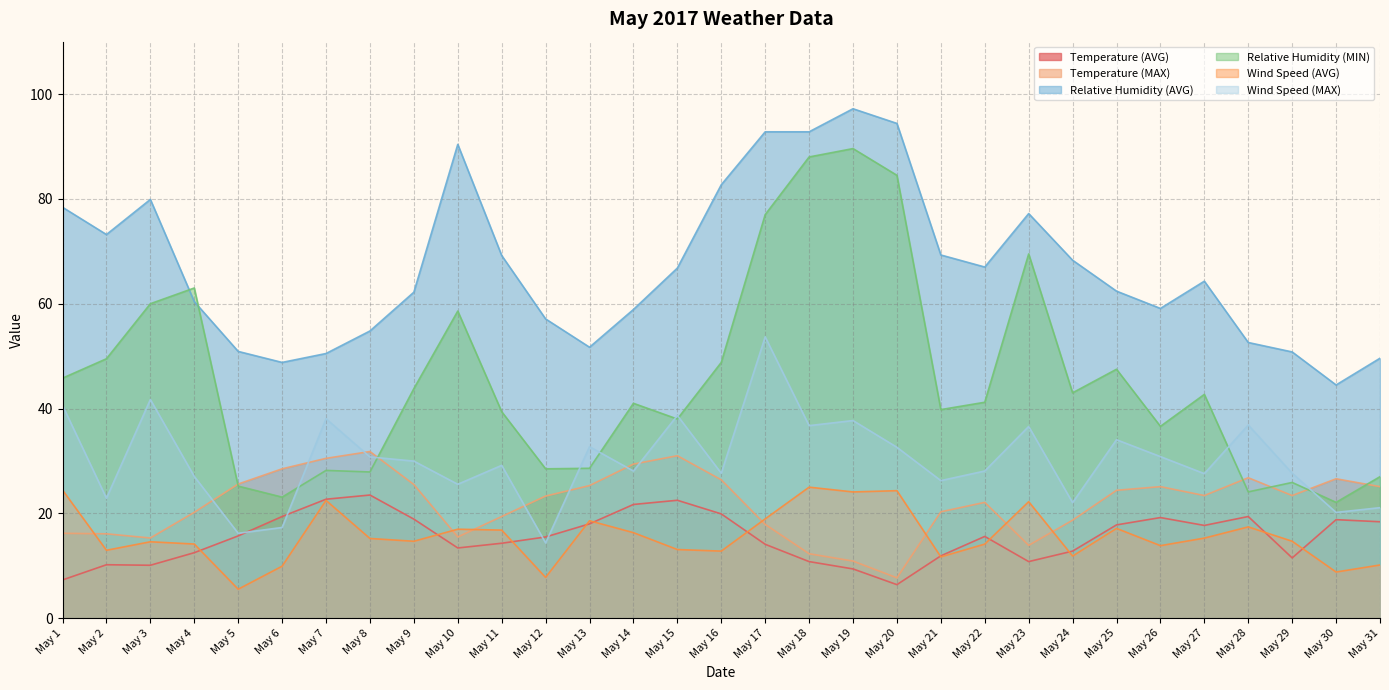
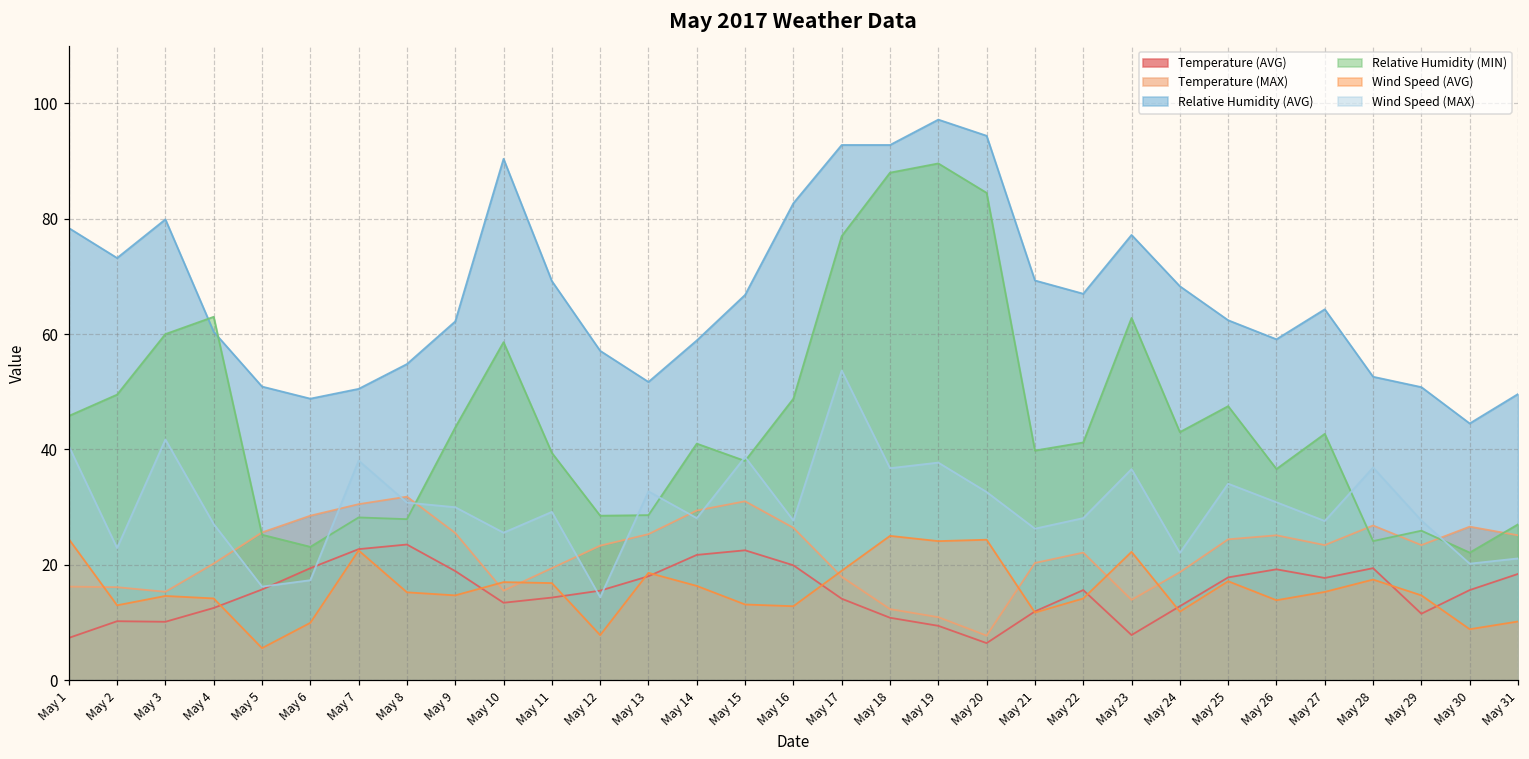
  {
    "Temperature (AVG)": {
      "May 1": 7,
      "May 2": 10,
      "May 3": 10,
      "May 4": 13,
      "May 5": 16,
      "May 6": 19,
      "May 8": 24,
      "May 9": 19,
      "May 10": 13,
      "May 11": 14,
      "May 12": 16,
      "May 13": 18,
      "May 14": 22,
      "May 15": 23,
      "May 16": 20,
      "May 17": 14,
      "May 18": 11,
      "May 19": 9,
      "May 20": 6,
      "May 22": 16,
-     "May 23": 11,
+     "May 23": 8,
      "May 24": 13,
      "May 25": 18,
      "May 26": 19,
      "May 27": 18,
      "May 28": 19,
      "May 29": 12,
-     "May 30": 19,
+     "May 30": 16,
      "May 31": 18
    },
    "Relative Humidity (MIN)": {
      "May 1": 46,
      "May 2": 50,
      "May 3": 60,
      "May 4": 63,
      "May 6": 23,
      "May 7": 28,
      "May 8": 28,
      "May 9": 44,
      "May 10": 59,
      "May 11": 39,
      "May 12": 29,
      "May 13": 29,
      "May 14": 41,
      "May 15": 38,
      "May 16": 49,
      "May 17": 77,
      "May 18": 88,
      "May 19": 90,
      "May 20": 85,
      "May 21": 40,
      "May 22": 41,
-     "May 23": 70,
+     "May 23": 63,
      "May 24": 43,
      "May 25": 48,
      "May 26": 37,
      "May 27": 43,
      "May 28": 24,
      "May 29": 26,
      "May 30": 22,
      "May 31": 27
    }
  }
